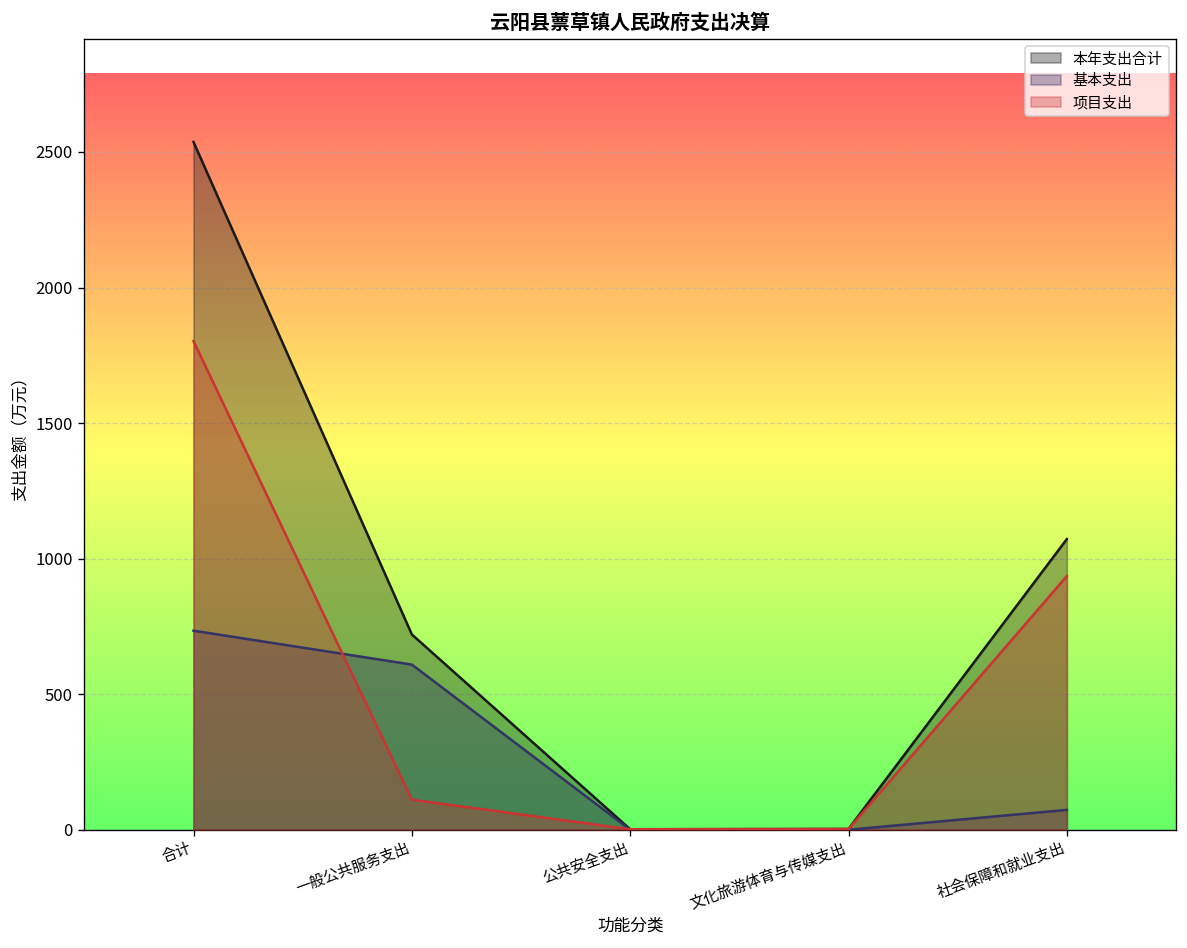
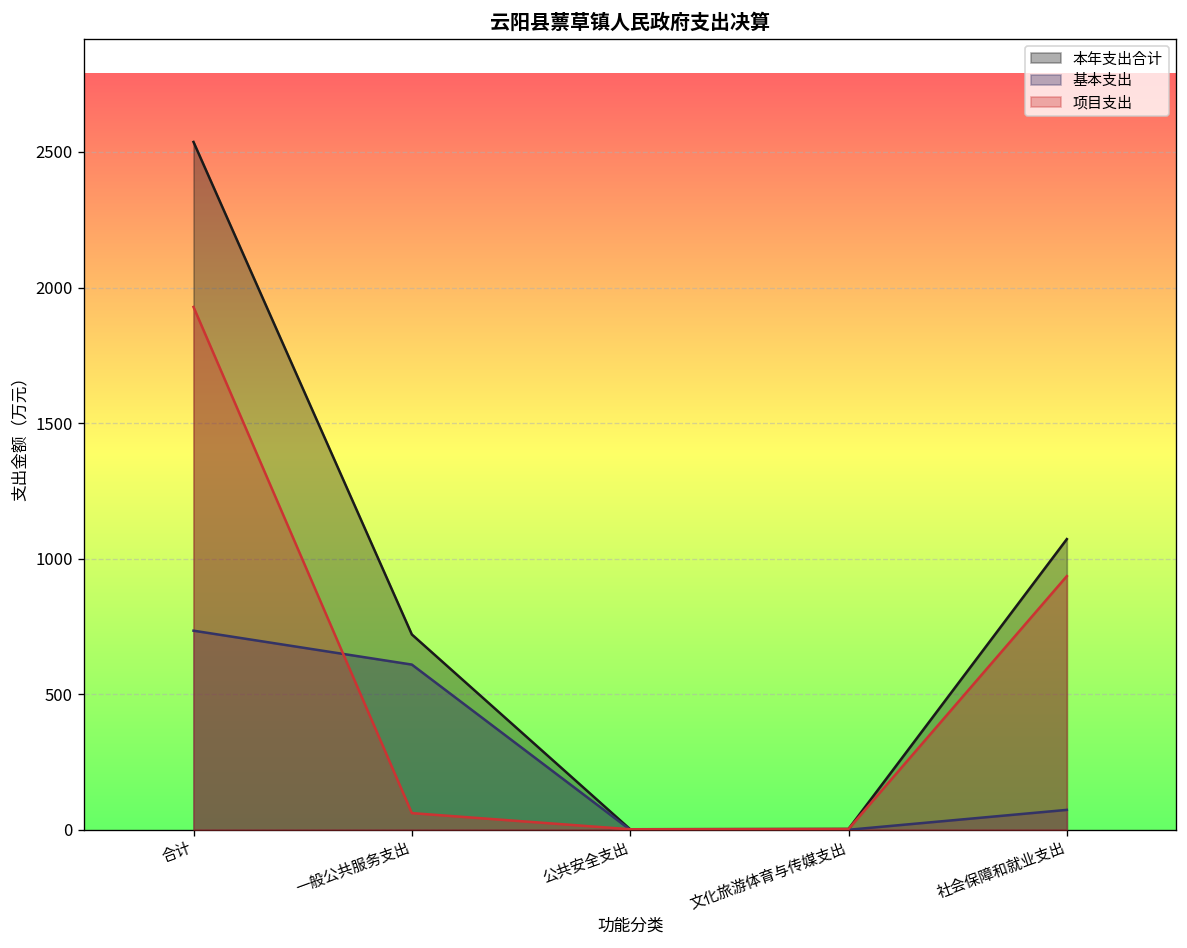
  {
    "项目支出": {
-     "合计": 1800,
-     "一般公共服务支出": 110,
+     "合计": 1930,
+     "一般公共服务支出": 60,
      "社会保障和就业支出": 940
    }
  }
